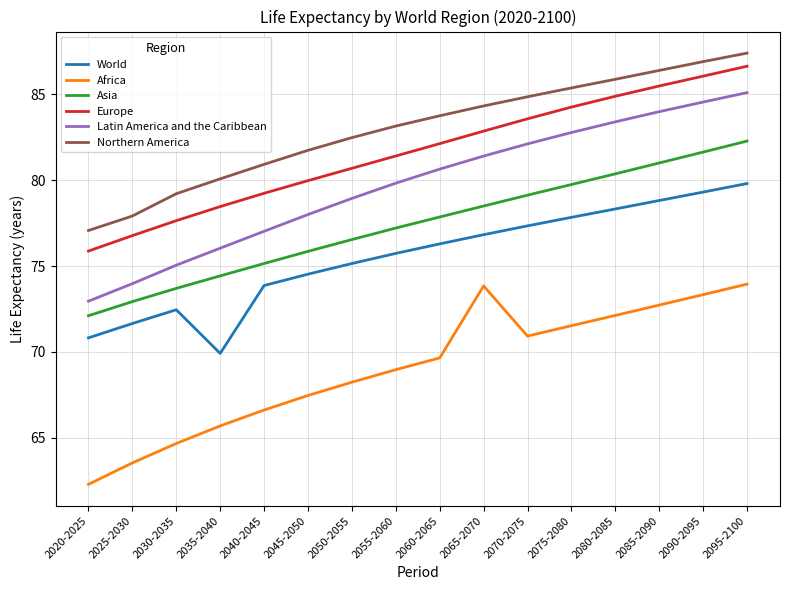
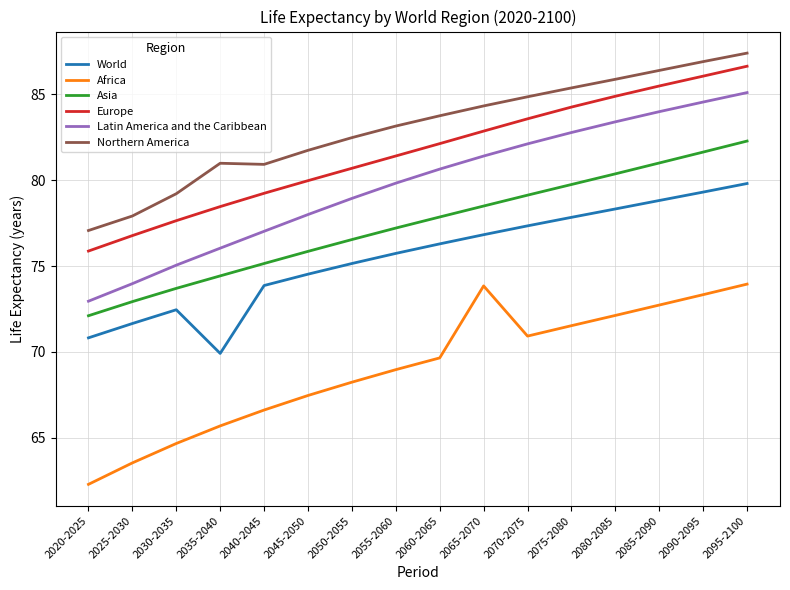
  {
    "World": {
      "2020-2025": 70.8,
      "2025-2030": 71.6,
      "2030-2035": 72.5,
      "2035-2040": 69.9,
      "2040-2045": 73.9,
      "2045-2050": 74.5,
      "2050-2055": 75.1,
      "2055-2060": 75.7,
      "2060-2065": 76.3,
      "2065-2070": 76.8,
      "2070-2075": 77.3,
      "2075-2080": 77.8,
      "2080-2085": 78.3,
      "2085-2090": 78.8,
      "2090-2095": 79.3,
      "2095-2100": 79.8
    },
    "Africa": {
      "2020-2025": 62.3,
      "2025-2030": 63.5,
      "2030-2035": 64.7,
      "2035-2040": 65.7,
      "2040-2045": 66.6,
      "2045-2050": 67.5,
      "2050-2055": 68.2,
      "2055-2060": 69.0,
      "2060-2065": 69.6,
      "2065-2070": 73.8,
      "2070-2075": 70.9,
      "2075-2080": 71.5,
      "2080-2085": 72.1,
      "2085-2090": 72.7,
      "2090-2095": 73.3,
      "2095-2100": 73.9
    },
    "Asia": {
      "2020-2025": 72.1,
      "2025-2030": 72.9,
      "2030-2035": 73.7,
      "2035-2040": 74.4,
      "2040-2045": 75.1,
      "2045-2050": 75.9,
      "2050-2055": 76.5,
      "2055-2060": 77.2,
      "2060-2065": 77.9,
      "2065-2070": 78.5,
      "2070-2075": 79.1,
      "2075-2080": 79.7,
      "2080-2085": 80.4,
      "2085-2090": 81.0,
      "2090-2095": 81.6,
      "2095-2100": 82.3
    },
    "Europe": {
      "2020-2025": 75.9,
      "2025-2030": 76.8,
      "2030-2035": 77.6,
      "2035-2040": 78.5,
      "2040-2045": 79.2,
      "2045-2050": 80.0,
      "2050-2055": 80.7,
      "2055-2060": 81.4,
      "2060-2065": 82.1,
      "2065-2070": 82.9,
      "2070-2075": 83.6,
      "2075-2080": 84.3,
      "2080-2085": 84.9,
      "2085-2090": 85.5,
      "2090-2095": 86.1,
      "2095-2100": 86.6
    },
    "Latin America and the Caribbean": {
      "2020-2025": 72.9,
      "2025-2030": 74.0,
      "2030-2035": 75.0,
      "2035-2040": 76.0,
      "2040-2045": 77.0,
      "2045-2050": 78.0,
      "2050-2055": 78.9,
      "2055-2060": 79.8,
      "2060-2065": 80.6,
      "2065-2070": 81.4,
      "2070-2075": 82.1,
      "2075-2080": 82.8,
      "2080-2085": 83.4,
      "2085-2090": 84.0,
      "2090-2095": 84.6,
      "2095-2100": 85.1
    },
    "Northern America": {
      "2020-2025": 77.1,
      "2025-2030": 77.9,
      "2030-2035": 79.2,
-     "2035-2040": 80.1,
+     "2035-2040": 81.0,
      "2040-2045": 80.9,
      "2045-2050": 81.7,
      "2050-2055": 82.5,
      "2055-2060": 83.2,
      "2060-2065": 83.8,
      "2065-2070": 84.3,
      "2070-2075": 84.9,
      "2075-2080": 85.4,
      "2080-2085": 85.9,
      "2085-2090": 86.4,
      "2090-2095": 86.9,
      "2095-2100": 87.4
    }
  }
